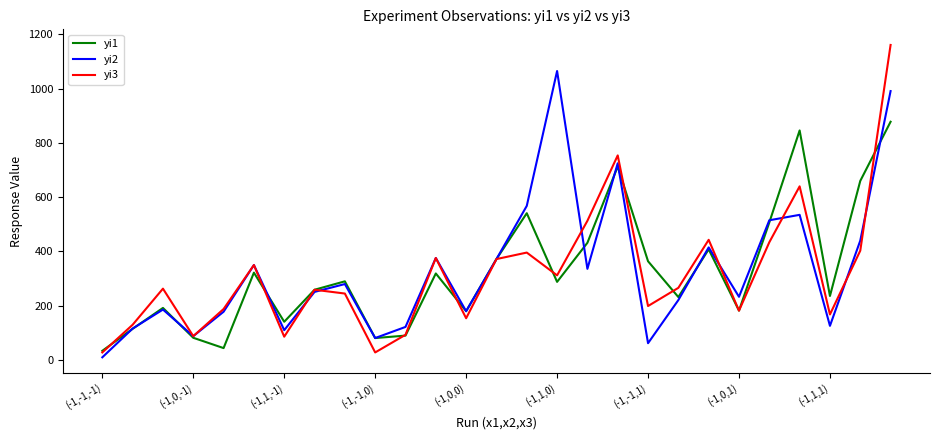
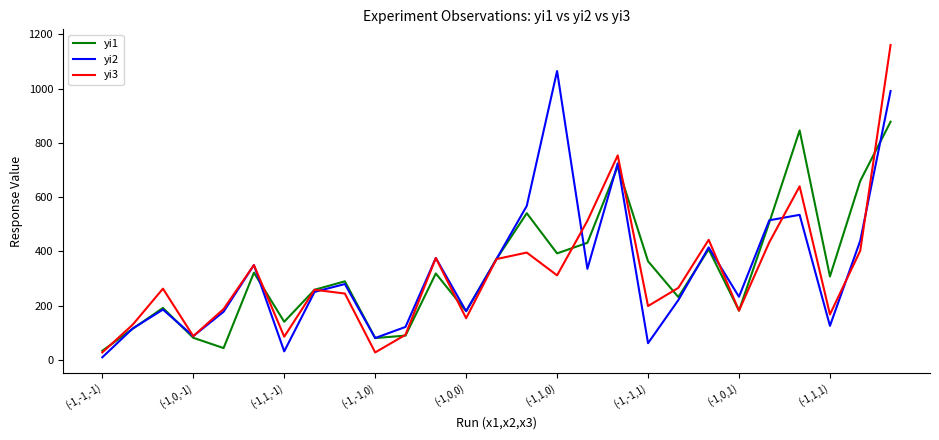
  {
    "yi1": {
      "(-1,1,-1)": 140,
-     "(-1,1,0)": 290,
+     "(-1,1,0)": 390,
      "(-1,-1,1)": 360,
-     "(-1,1,1)": 240
+     "(-1,1,1)": 310
    },
    "yi2": {
      "(-1,-1,-1)": 10,
-     "(-1,1,-1)": 110,
+     "(-1,1,-1)": 30,
      "(-1,1,0)": 1070,
      "(-1,-1,1)": 60,
      "(-1,0,1)": 230,
      "(-1,1,1)": 130
    },
    "yi3": {
      "(-1,1,-1)": 90,
      "(-1,-1,0)": 30,
      "(-1,0,0)": 150,
      "(-1,1,0)": 310,
      "(-1,-1,1)": 200,
      "(-1,1,1)": 170
    }
  }
